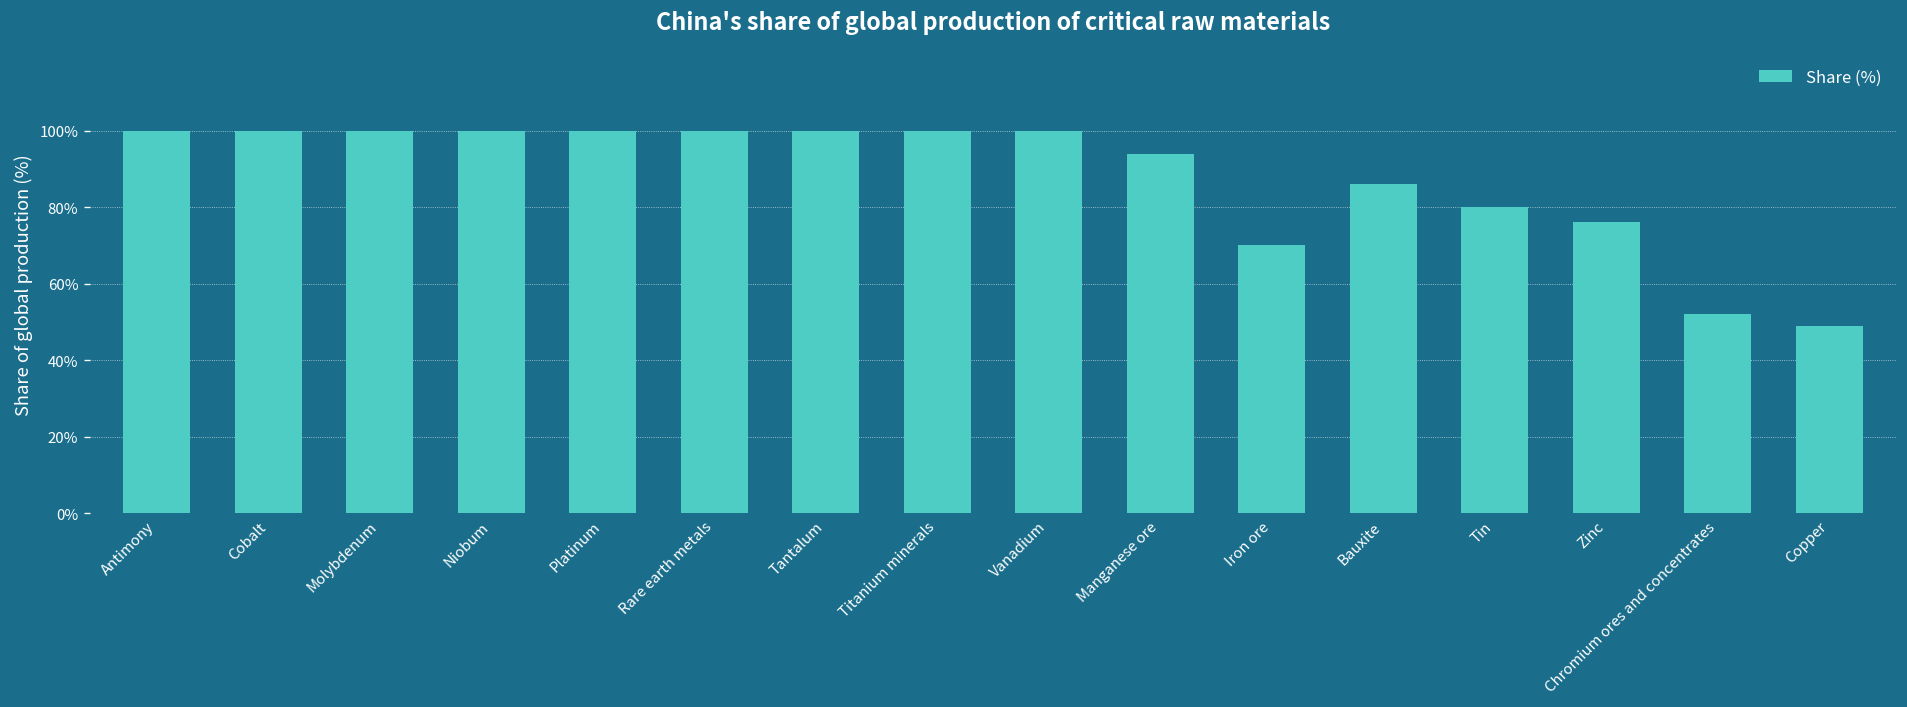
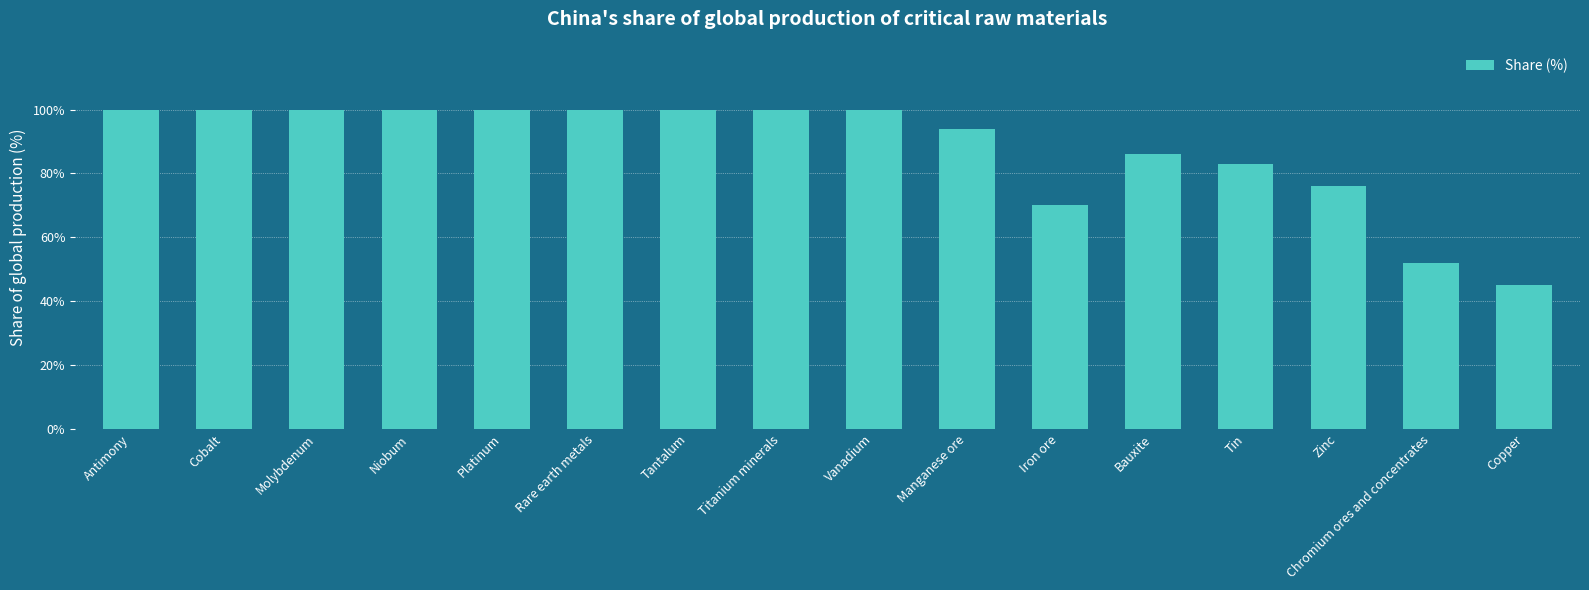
  {
    "Antimony": "100%",
    "Cobalt": "100%",
    "Molybdenum": "100%",
    "Niobum": "100%",
    "Platinum": "100%",
    "Rare earth metals": "100%",
    "Tantalum": "100%",
    "Titanium minerals": "100%",
    "Vanadium": "100%",
    "Manganese ore": "94%",
    "Iron ore": "70%",
    "Bauxite": "86%",
-   "Tin": "80%",
+   "Tin": "83%",
    "Zinc": "76%",
    "Chromium ores and concentrates": "52%",
-   "Copper": "49%"
+   "Copper": "45%"
  }
